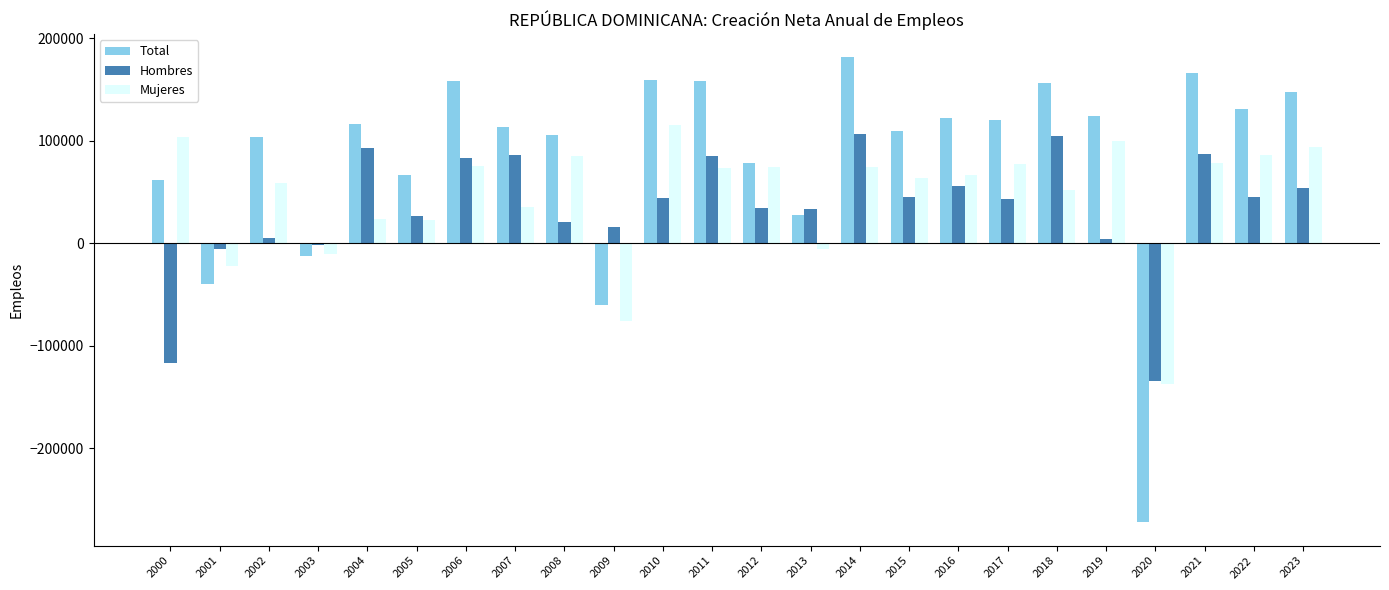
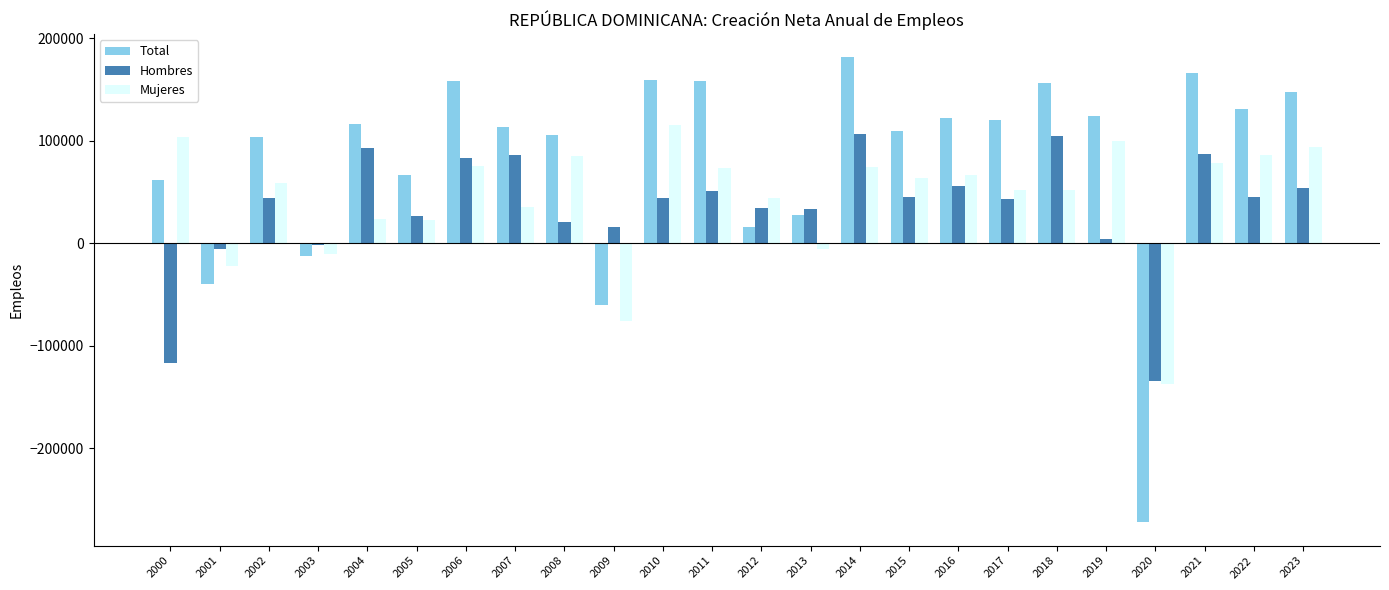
  {
    "Total": {
      "2000": 62000,
      "2001": -39000,
      "2002": 104000,
      "2003": -12000,
      "2004": 117000,
      "2005": 66000,
      "2006": 159000,
      "2007": 113000,
      "2008": 106000,
      "2009": -60000,
      "2010": 160000,
      "2011": 159000,
-     "2012": 78000,
+     "2012": 15000,
      "2013": 28000,
      "2014": 181000,
      "2015": 109000,
      "2016": 123000,
      "2017": 120000,
      "2018": 157000,
      "2019": 124000,
      "2020": -273000,
      "2021": 166000,
      "2022": 131000,
      "2023": 148000
    },
    "Hombres": {
      "2000": -117000,
      "2001": -5000,
-     "2002": 5000,
+     "2002": 45000,
      "2004": 93000,
      "2005": 27000,
      "2006": 83000,
      "2007": 86000,
      "2008": 21000,
      "2009": 16000,
      "2010": 44000,
-     "2011": 86000,
+     "2011": 51000,
      "2012": 34000,
      "2013": 34000,
      "2014": 107000,
      "2015": 45000,
      "2016": 56000,
      "2017": 43000,
      "2018": 105000,
      "2019": 5000,
      "2020": -135000,
      "2021": 87000,
      "2022": 45000,
      "2023": 54000
    },
    "Mujeres": {
      "2000": 104000,
      "2001": -22000,
      "2002": 59000,
      "2003": -10000,
      "2004": 24000,
      "2005": 22000,
      "2006": 76000,
      "2007": 35000,
      "2008": 85000,
      "2009": -76000,
      "2010": 115000,
      "2011": 73000,
-     "2012": 74000,
+     "2012": 44000,
      "2013": -6000,
      "2014": 75000,
      "2015": 64000,
      "2016": 66000,
-     "2017": 77000,
+     "2017": 52000,
      "2018": 52000,
      "2019": 100000,
      "2020": -138000,
      "2021": 79000,
      "2022": 86000,
      "2023": 94000
    }
  }
